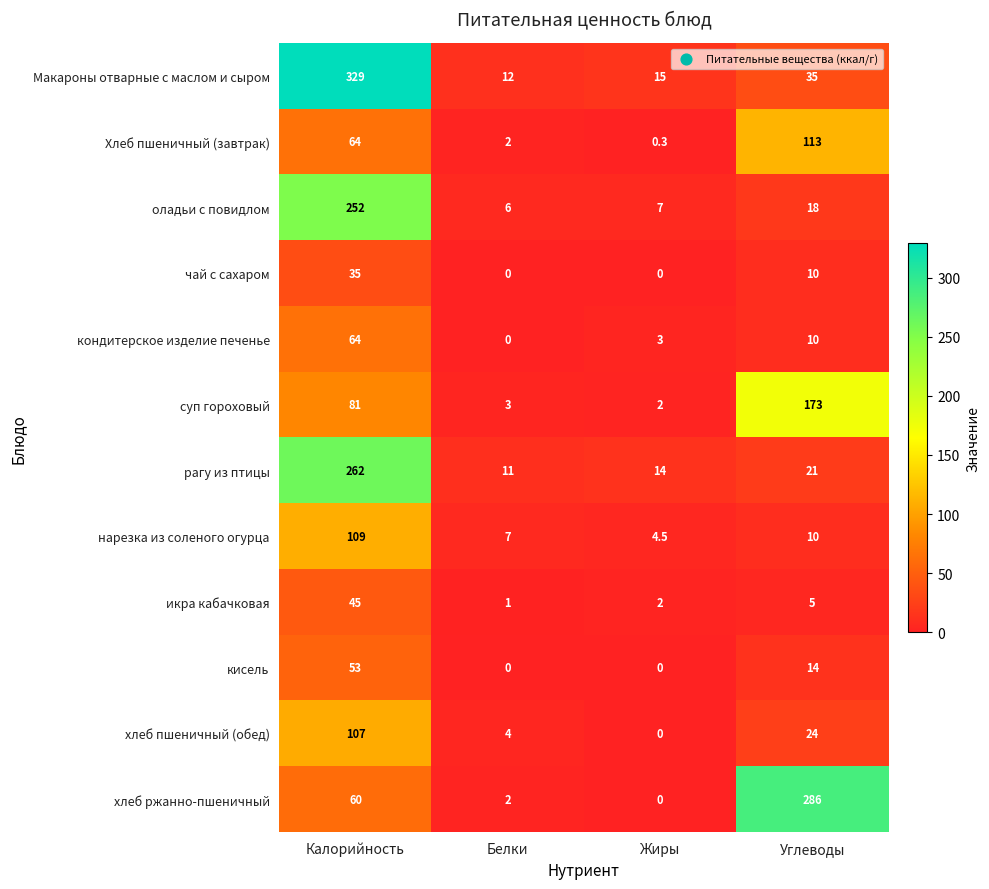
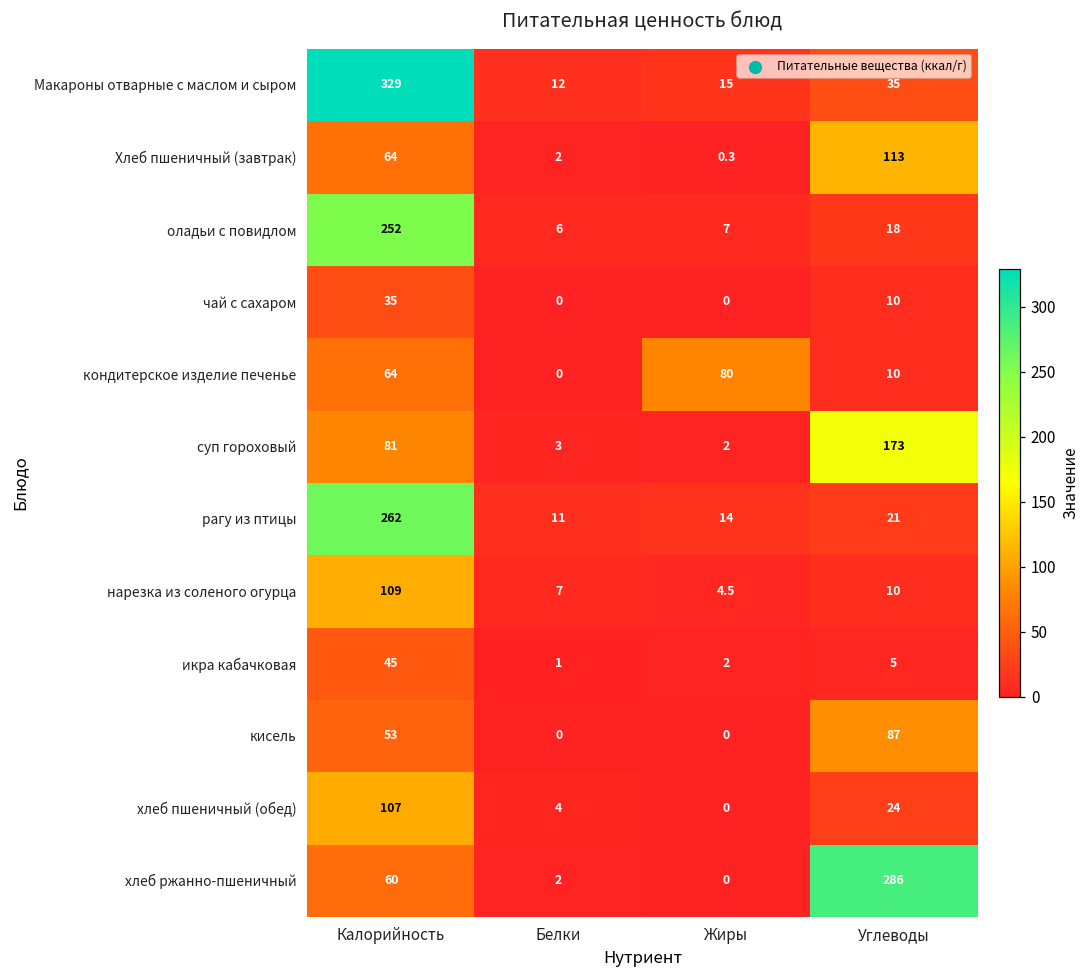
  {
    "Макароны отварные с маслом и сыром": {
      "Калорийность": 329,
      "Белки": 12,
      "Жиры": 15,
      "Углеводы": 35
    },
    "Хлеб пшеничный (завтрак)": {
      "Калорийность": 64,
      "Белки": 2,
      "Жиры": 0.3,
      "Углеводы": 113
    },
    "оладьи с повидлом": {
      "Калорийность": 252,
      "Белки": 6,
      "Жиры": 7,
      "Углеводы": 18
    },
    "чай с сахаром": {
      "Калорийность": 35,
      "Белки": 0,
      "Жиры": 0,
      "Углеводы": 10
    },
    "кондитерское изделие печенье": {
      "Калорийность": 64,
      "Белки": 0,
-     "Жиры": 3,
+     "Жиры": 80,
      "Углеводы": 10
    },
    "суп гороховый": {
      "Калорийность": 81,
      "Белки": 3,
      "Жиры": 2,
      "Углеводы": 173
    },
    "рагу из птицы": {
      "Калорийность": 262,
      "Белки": 11,
      "Жиры": 14,
      "Углеводы": 21
    },
    "нарезка из соленого огурца": {
      "Калорийность": 109,
      "Белки": 7,
      "Жиры": 4.5,
      "Углеводы": 10
    },
    "икра кабачковая": {
      "Калорийность": 45,
      "Белки": 1,
      "Жиры": 2,
      "Углеводы": 5
    },
    "кисель": {
      "Калорийность": 53,
      "Белки": 0,
      "Жиры": 0,
-     "Углеводы": 14
+     "Углеводы": 87
    },
    "хлеб пшеничный (обед)": {
      "Калорийность": 107,
      "Белки": 4,
      "Жиры": 0,
      "Углеводы": 24
    },
    "хлеб ржанно-пшеничный": {
      "Калорийность": 60,
      "Белки": 2,
      "Жиры": 0,
      "Углеводы": 286
    }
  }
